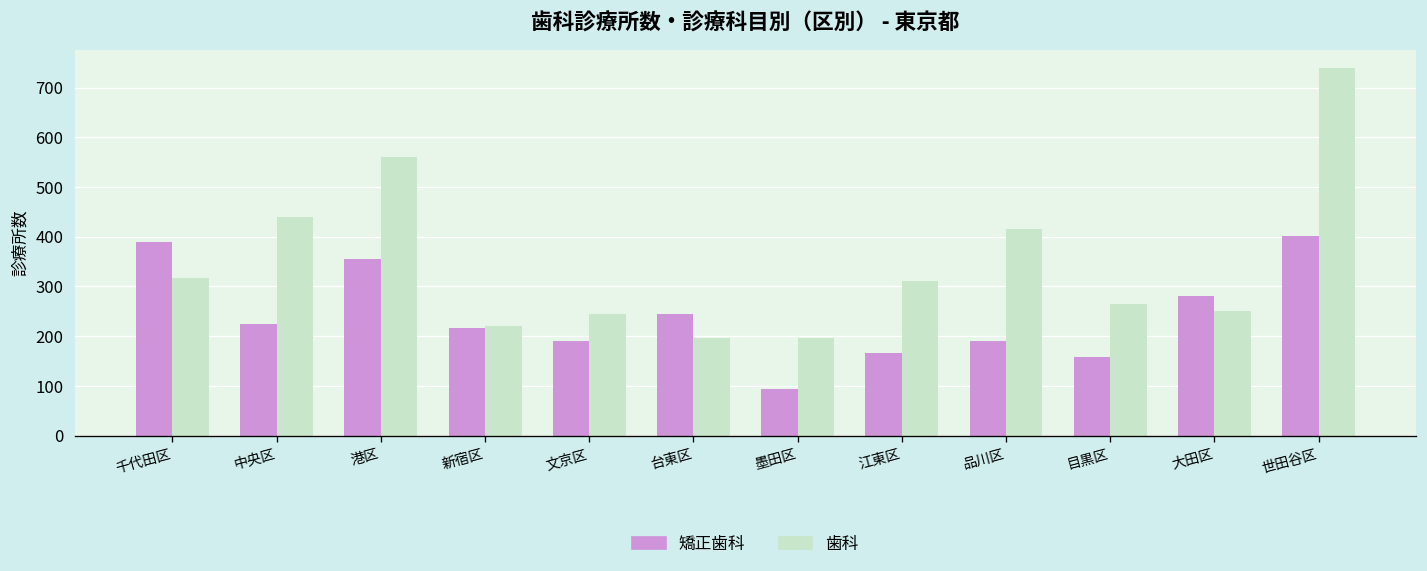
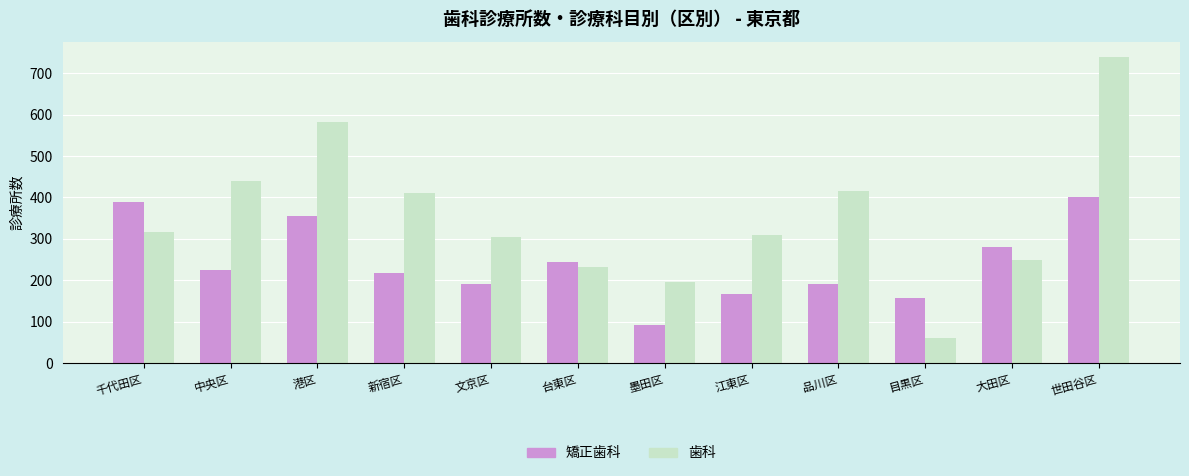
  {
    "矯正歯科": {
      "千代田区": 390,
      "中央区": 230,
      "港区": 360,
      "新宿区": 220,
      "文京区": 190,
      "台東区": 250,
      "墨田区": 90,
      "江東区": 170,
      "品川区": 190,
      "目黒区": 160,
      "大田区": 280,
      "世田谷区": 400
    },
    "歯科": {
      "千代田区": 320,
      "中央区": 440,
-     "港区": 560,
-     "新宿区": 220,
-     "文京区": 250,
-     "台東区": 200,
+     "港区": 580,
+     "新宿区": 410,
+     "文京区": 310,
+     "台東区": 230,
      "墨田区": 200,
      "江東区": 310,
      "品川区": 420,
-     "目黒区": 260,
+     "目黒区": 60,
      "大田区": 250,
      "世田谷区": 740
    }
  }
